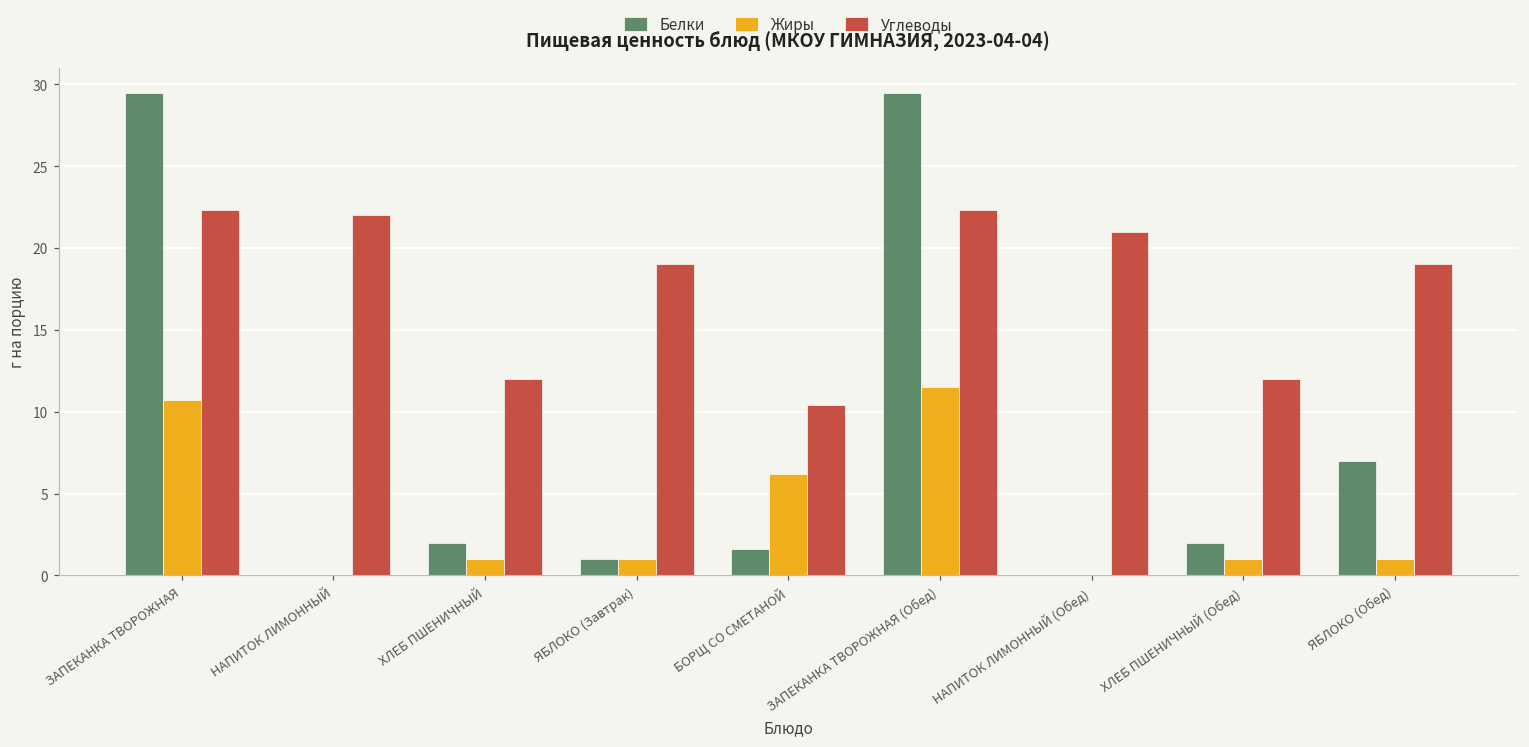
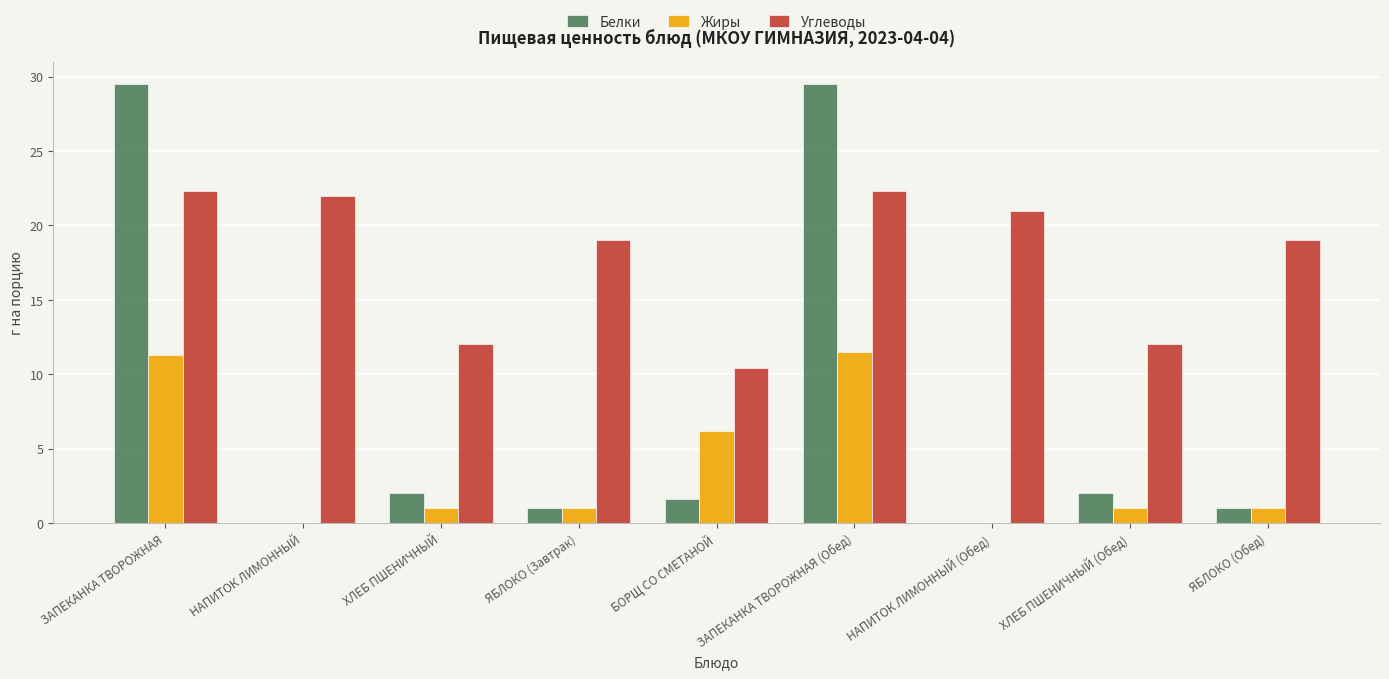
  {
    "Белки": {
      "ЗАПЕКАНКА ТВОРОЖНАЯ": 29.5,
      "НАПИТОК ЛИМОННЫЙ": 0,
      "ХЛЕБ ПШЕНИЧНЫЙ": 2,
      "ЯБЛОКО (Завтрак)": 1,
      "БОРЩ СО СМЕТАНОЙ": 1.6,
      "ЗАПЕКАНКА ТВОРОЖНАЯ (Обед)": 29.5,
      "НАПИТОК ЛИМОННЫЙ (Обед)": 0,
      "ХЛЕБ ПШЕНИЧНЫЙ (Обед)": 2,
-     "ЯБЛОКО (Обед)": 7
+     "ЯБЛОКО (Обед)": 1
    },
    "Жиры": {
-     "ЗАПЕКАНКА ТВОРОЖНАЯ": 10.7,
+     "ЗАПЕКАНКА ТВОРОЖНАЯ": 11.3,
      "НАПИТОК ЛИМОННЫЙ": 0.0,
      "ХЛЕБ ПШЕНИЧНЫЙ": 1.0,
      "ЯБЛОКО (Завтрак)": 1.0,
      "БОРЩ СО СМЕТАНОЙ": 6.2,
      "ЗАПЕКАНКА ТВОРОЖНАЯ (Обед)": 11.5,
      "НАПИТОК ЛИМОННЫЙ (Обед)": 0.0,
      "ХЛЕБ ПШЕНИЧНЫЙ (Обед)": 1.0,
      "ЯБЛОКО (Обед)": 1.0
    },
    "Углеводы": {
      "ЗАПЕКАНКА ТВОРОЖНАЯ": 22.3,
      "НАПИТОК ЛИМОННЫЙ": 22.0,
      "ХЛЕБ ПШЕНИЧНЫЙ": 12.0,
      "ЯБЛОКО (Завтрак)": 19.0,
      "БОРЩ СО СМЕТАНОЙ": 10.4,
      "ЗАПЕКАНКА ТВОРОЖНАЯ (Обед)": 22.3,
      "НАПИТОК ЛИМОННЫЙ (Обед)": 21.0,
      "ХЛЕБ ПШЕНИЧНЫЙ (Обед)": 12.0,
      "ЯБЛОКО (Обед)": 19.0
    }
  }
